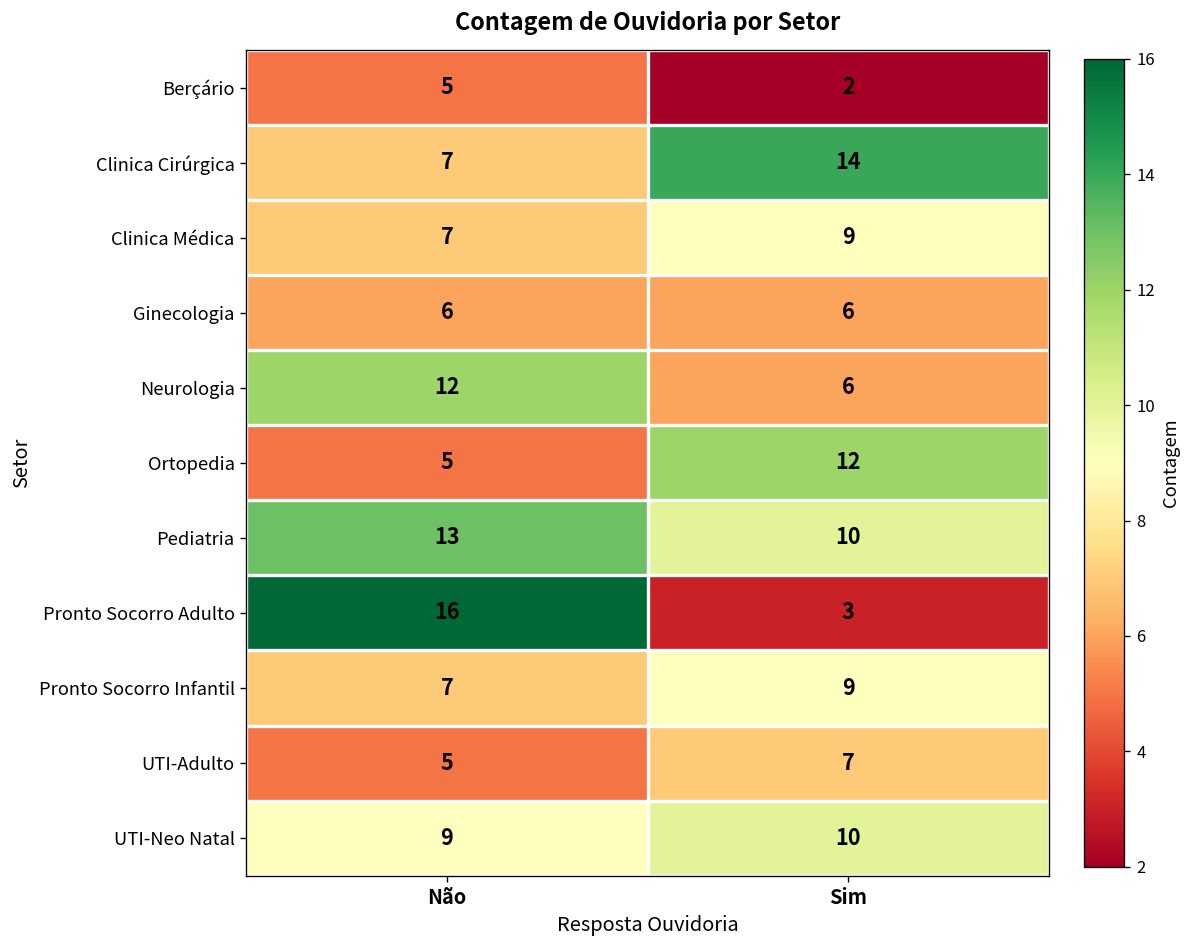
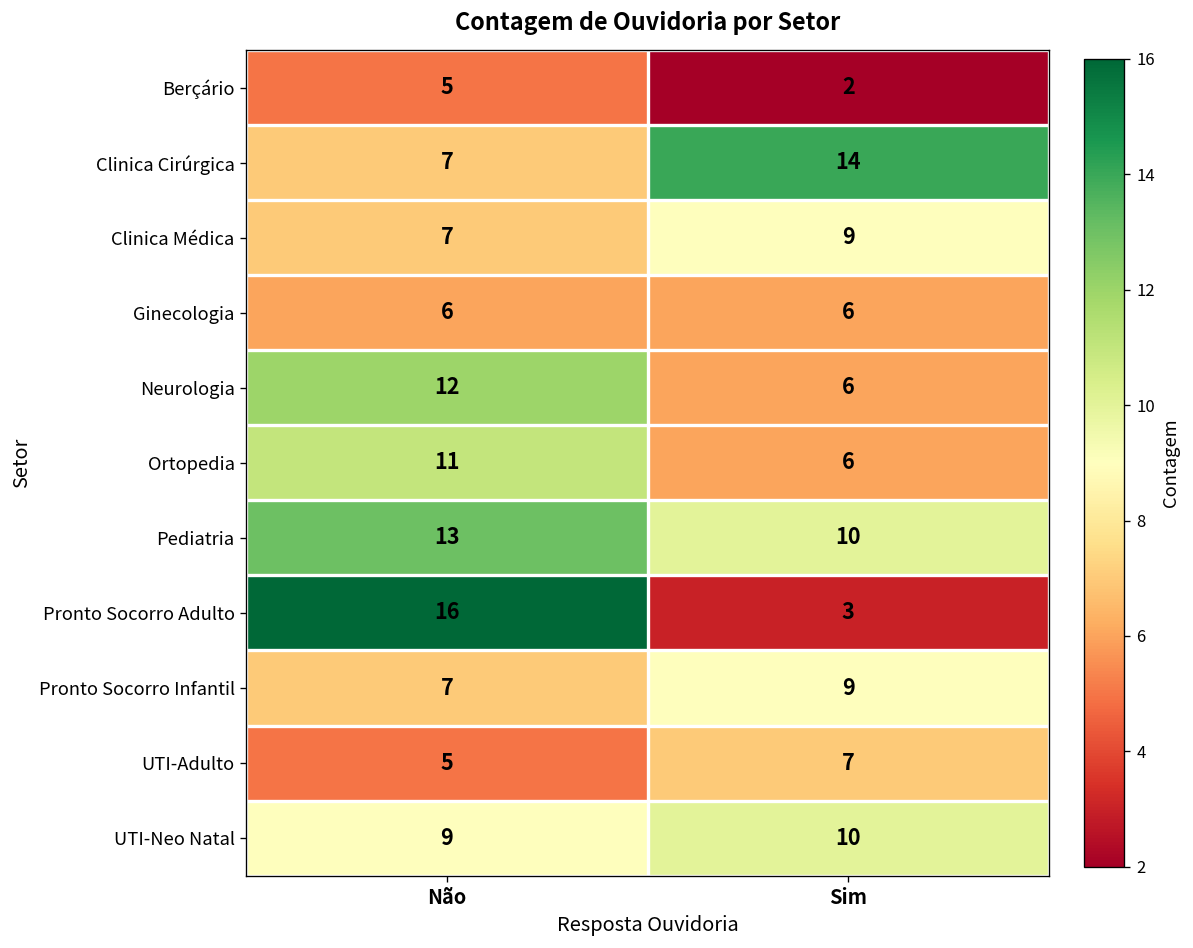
  {
    "Berçário": {
      "Não": 5,
      "Sim": 2
    },
    "Clinica Cirúrgica": {
      "Não": 7,
      "Sim": 14
    },
    "Clinica Médica": {
      "Não": 7,
      "Sim": 9
    },
    "Ginecologia": {
      "Não": 6,
      "Sim": 6
    },
    "Neurologia": {
      "Não": 12,
      "Sim": 6
    },
    "Ortopedia": {
-     "Não": 5,
-     "Sim": 12
+     "Não": 11,
+     "Sim": 6
    },
    "Pediatria": {
      "Não": 13,
      "Sim": 10
    },
    "Pronto Socorro Adulto": {
      "Não": 16,
      "Sim": 3
    },
    "Pronto Socorro Infantil": {
      "Não": 7,
      "Sim": 9
    },
    "UTI-Adulto": {
      "Não": 5,
      "Sim": 7
    },
    "UTI-Neo Natal": {
      "Não": 9,
      "Sim": 10
    }
  }
